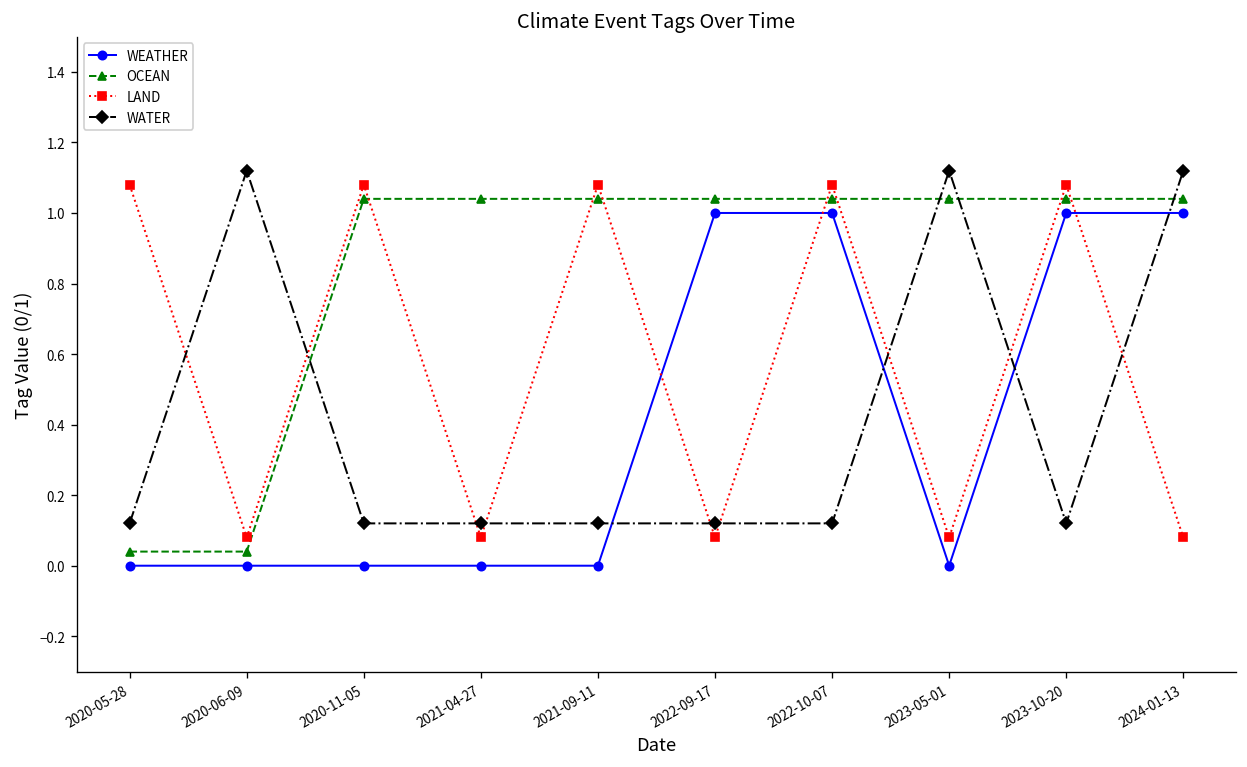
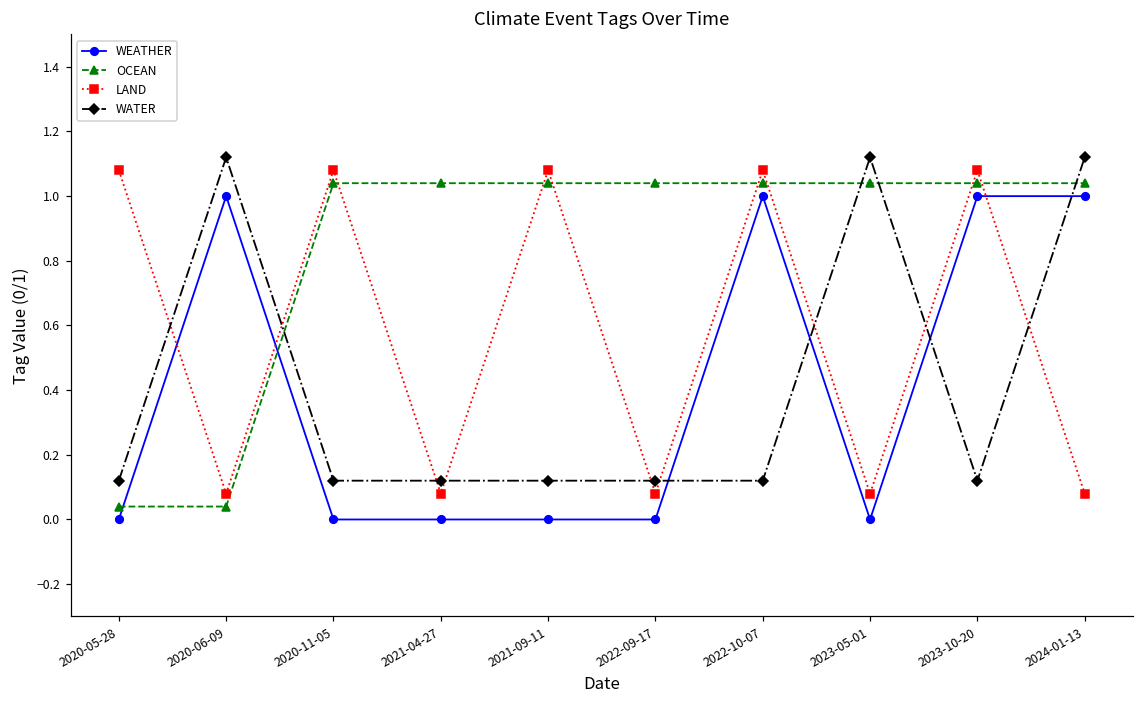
  {
    "WEATHER": {
      "2020-05-28": 0,
-     "2020-06-09": 0,
+     "2020-06-09": 1,
      "2020-11-05": 0,
      "2021-04-27": 0,
      "2021-09-11": 0,
-     "2022-09-17": 1,
+     "2022-09-17": 0,
      "2022-10-07": 1,
      "2023-05-01": 0,
      "2023-10-20": 1,
      "2024-01-13": 1
    },
    "OCEAN": {
      "2020-05-28": 0.04,
      "2020-06-09": 0.04,
      "2020-11-05": 1.04,
      "2021-04-27": 1.04,
      "2021-09-11": 1.04,
      "2022-09-17": 1.04,
      "2022-10-07": 1.04,
      "2023-05-01": 1.04,
      "2023-10-20": 1.04,
      "2024-01-13": 1.04
    },
    "LAND": {
      "2020-05-28": 1.08,
      "2020-06-09": 0.08,
      "2020-11-05": 1.08,
      "2021-04-27": 0.08,
      "2021-09-11": 1.08,
      "2022-09-17": 0.08,
      "2022-10-07": 1.08,
      "2023-05-01": 0.08,
      "2023-10-20": 1.08,
      "2024-01-13": 0.08
    },
    "WATER": {
      "2020-05-28": 0.12,
      "2020-06-09": 1.12,
      "2020-11-05": 0.12,
      "2021-04-27": 0.12,
      "2021-09-11": 0.12,
      "2022-09-17": 0.12,
      "2022-10-07": 0.12,
      "2023-05-01": 1.12,
      "2023-10-20": 0.12,
      "2024-01-13": 1.12
    }
  }
